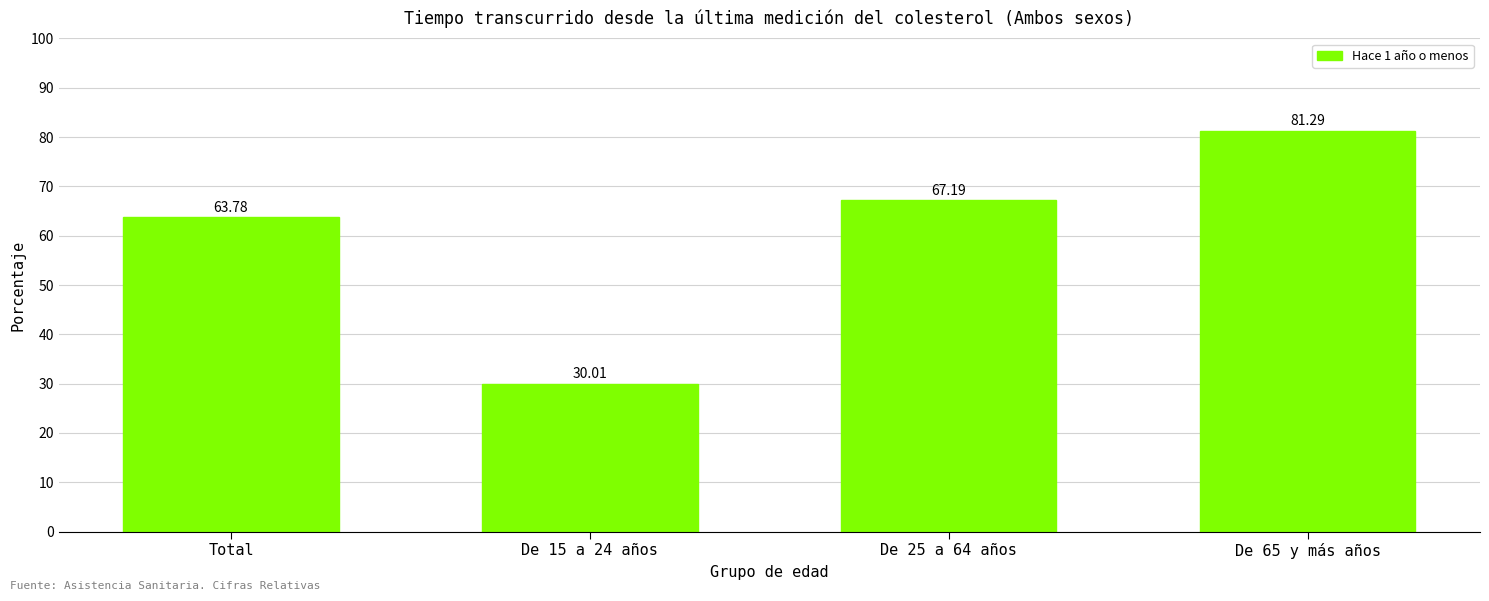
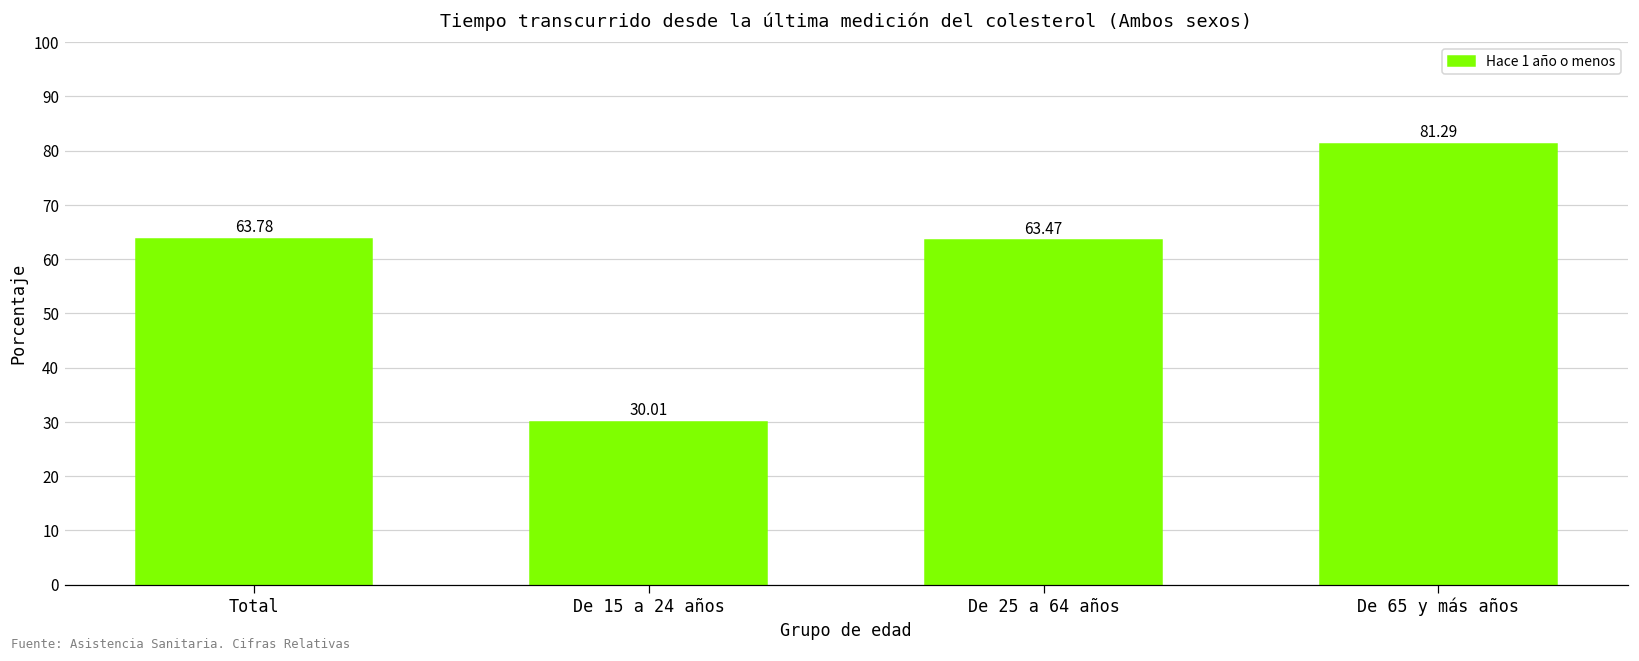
  {
    "Total": 63.78,
    "De 15 a 24 años": 30.01,
-   "De 25 a 64 años": 67.19,
+   "De 25 a 64 años": 63.47,
    "De 65 y más años": 81.29
  }
